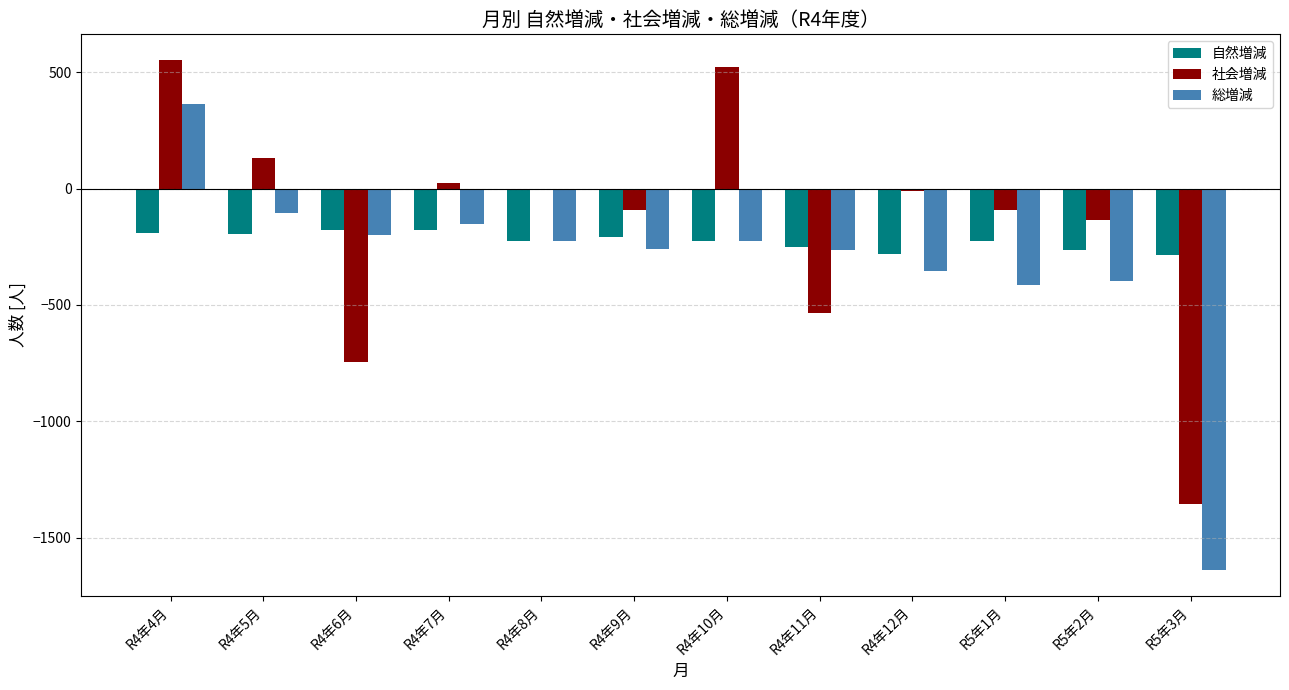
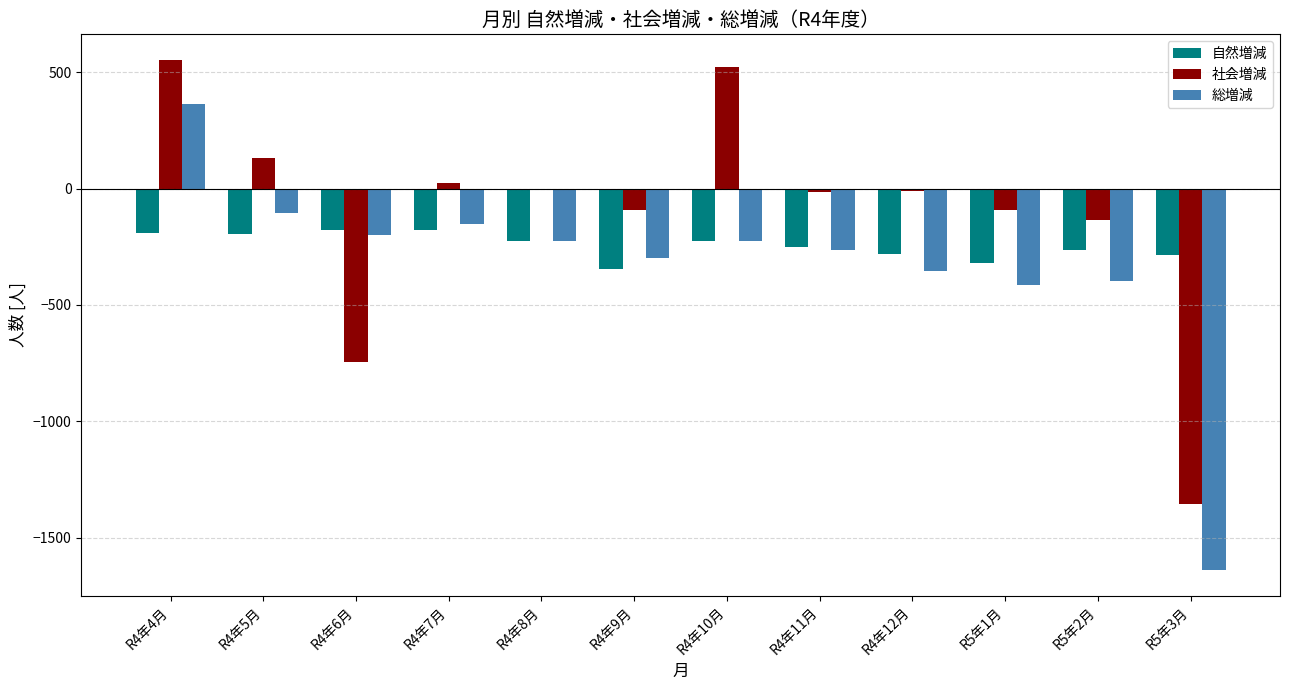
  {
    "自然増減": {
      "R4年4月": -190,
      "R4年5月": -200,
      "R4年6月": -180,
      "R4年7月": -180,
      "R4年8月": -230,
-     "R4年9月": -210,
+     "R4年9月": -350,
      "R4年10月": -230,
      "R4年11月": -250,
      "R4年12月": -280,
-     "R5年1月": -230,
+     "R5年1月": -320,
      "R5年2月": -260,
      "R5年3月": -290
    },
    "社会増減": {
      "R4年4月": 550,
      "R4年5月": 130,
      "R4年6月": -750,
      "R4年7月": 30,
      "R4年8月": 0,
      "R4年9月": -90,
      "R4年10月": 520,
-     "R4年11月": -540,
+     "R4年11月": -20,
      "R5年1月": -90,
      "R5年2月": -140,
      "R5年3月": -1350
    },
    "総増減": {
      "R4年4月": 360,
      "R4年5月": -110,
      "R4年6月": -200,
      "R4年7月": -150,
      "R4年8月": -230,
-     "R4年9月": -260,
+     "R4年9月": -300,
      "R4年10月": -230,
      "R4年11月": -270,
      "R4年12月": -360,
      "R5年1月": -410,
      "R5年2月": -400,
      "R5年3月": -1640
    }
  }
